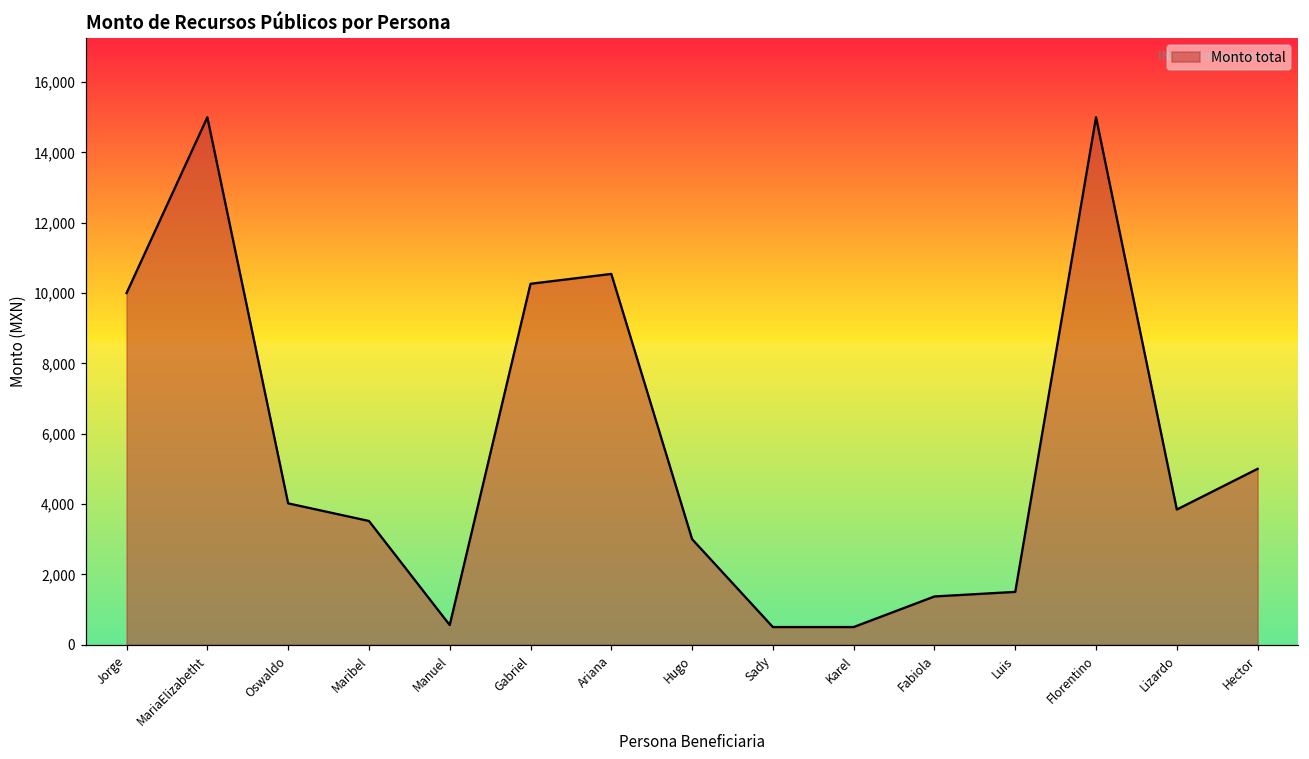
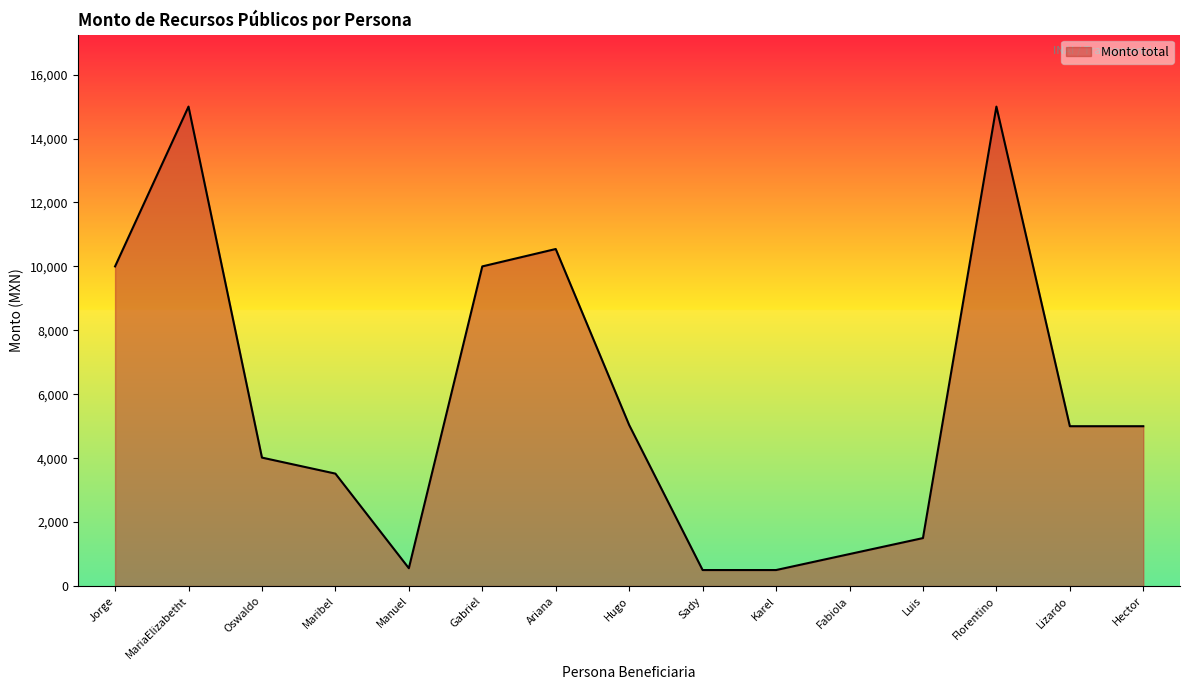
  {
    "Jorge": "10,000",
    "MariaElizabetht": "15,000",
    "Oswaldo": "4,000",
    "Maribel": "3,500",
    "Manuel": "600",
-   "Gabriel": "10,300",
+   "Gabriel": "10,000",
    "Ariana": "10,500",
-   "Hugo": "3,000",
+   "Hugo": "5,000",
    "Sady": "500",
    "Karel": "500",
-   "Fabiola": "1,400",
+   "Fabiola": "1,000",
    "Luis": "1,500",
    "Florentino": "15,000",
-   "Lizardo": "3,800",
+   "Lizardo": "5,000",
    "Hector": "5,000"
  }
